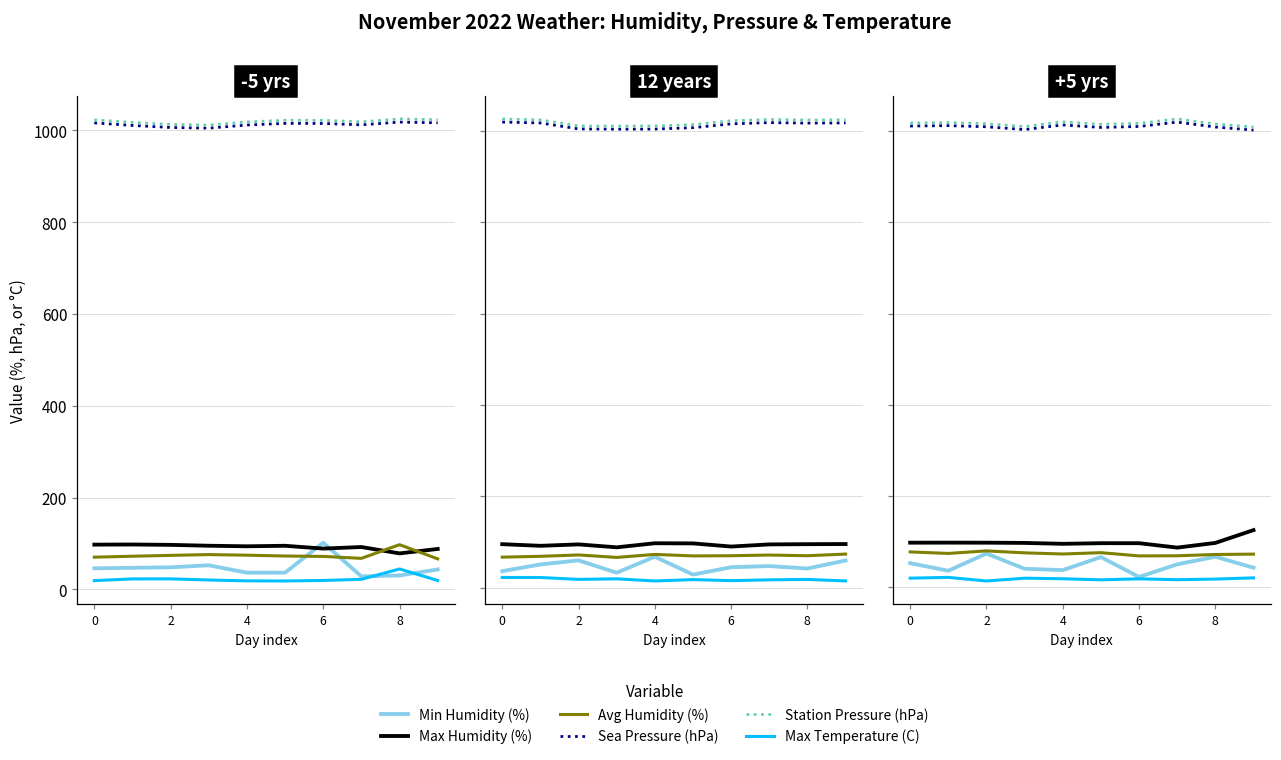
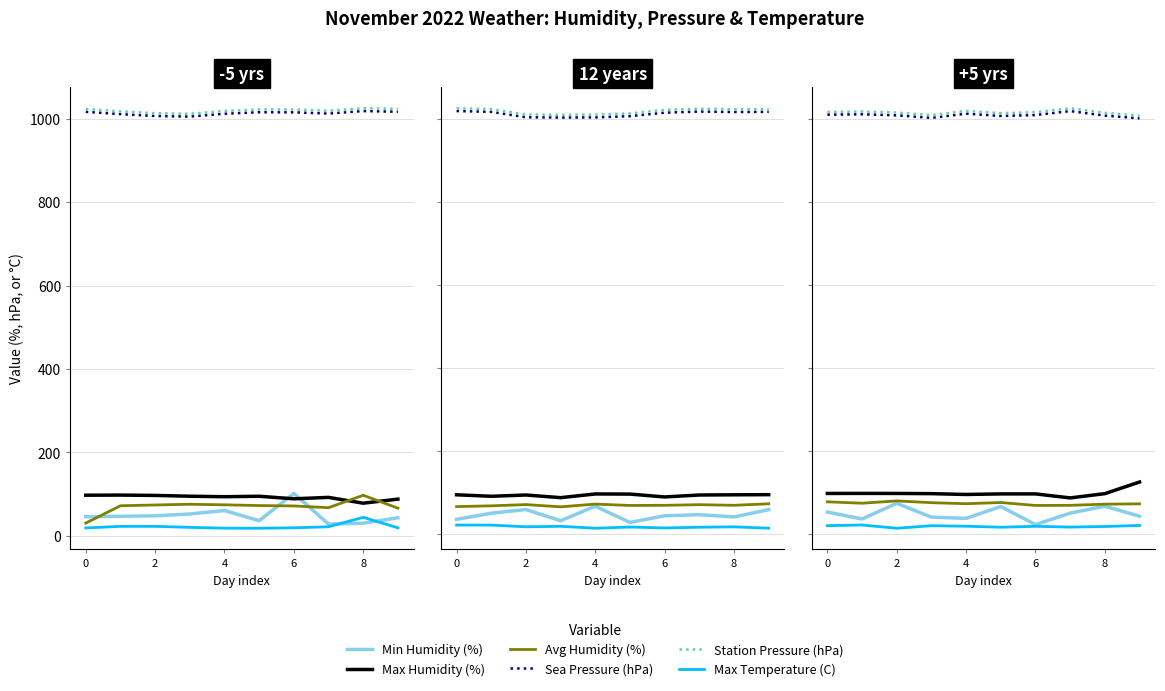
  {
    "-5 yrs": {
      "Min Humidity (%)": {
        "0": 50,
        "2": 50,
-       "4": 40,
+       "4": 60,
        "6": 100,
        "8": 30
      },
      "Max Humidity (%)": {
        "0": 100,
        "2": 100,
        "4": 90,
        "6": 90,
        "8": 80
      },
      "Avg Humidity (%)": {
-       "0": 70,
+       "0": 30,
        "2": 70,
        "4": 70,
        "6": 70,
        "8": 100
      },
      "Sea Pressure (hPa)": {
        "0": 1020,
        "2": 1010,
        "4": 1010,
        "6": 1020,
        "8": 1020
      },
      "Station Pressure (hPa)": {
        "0": 1020,
        "2": 1010,
        "4": 1020,
        "6": 1020,
        "8": 1030
      },
      "Max Temperature (C)": {
        "0": 20,
        "2": 20,
        "4": 20,
        "6": 20,
        "8": 40
      }
    }
  }
